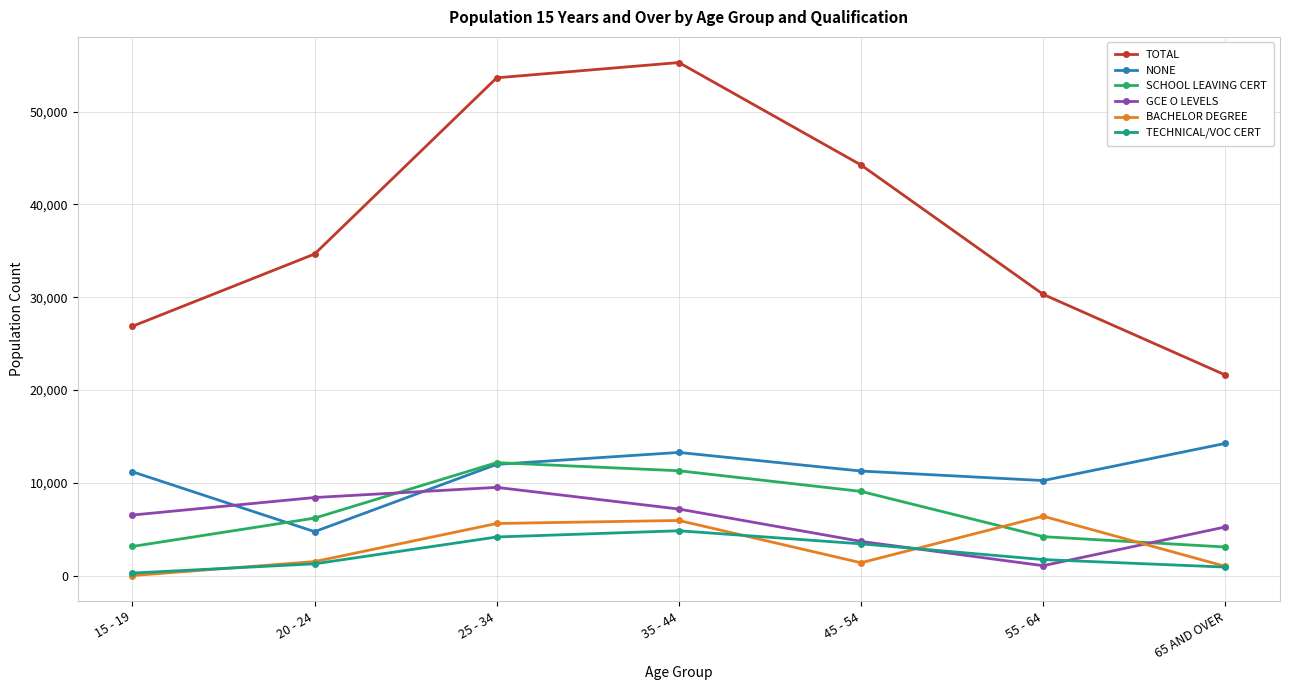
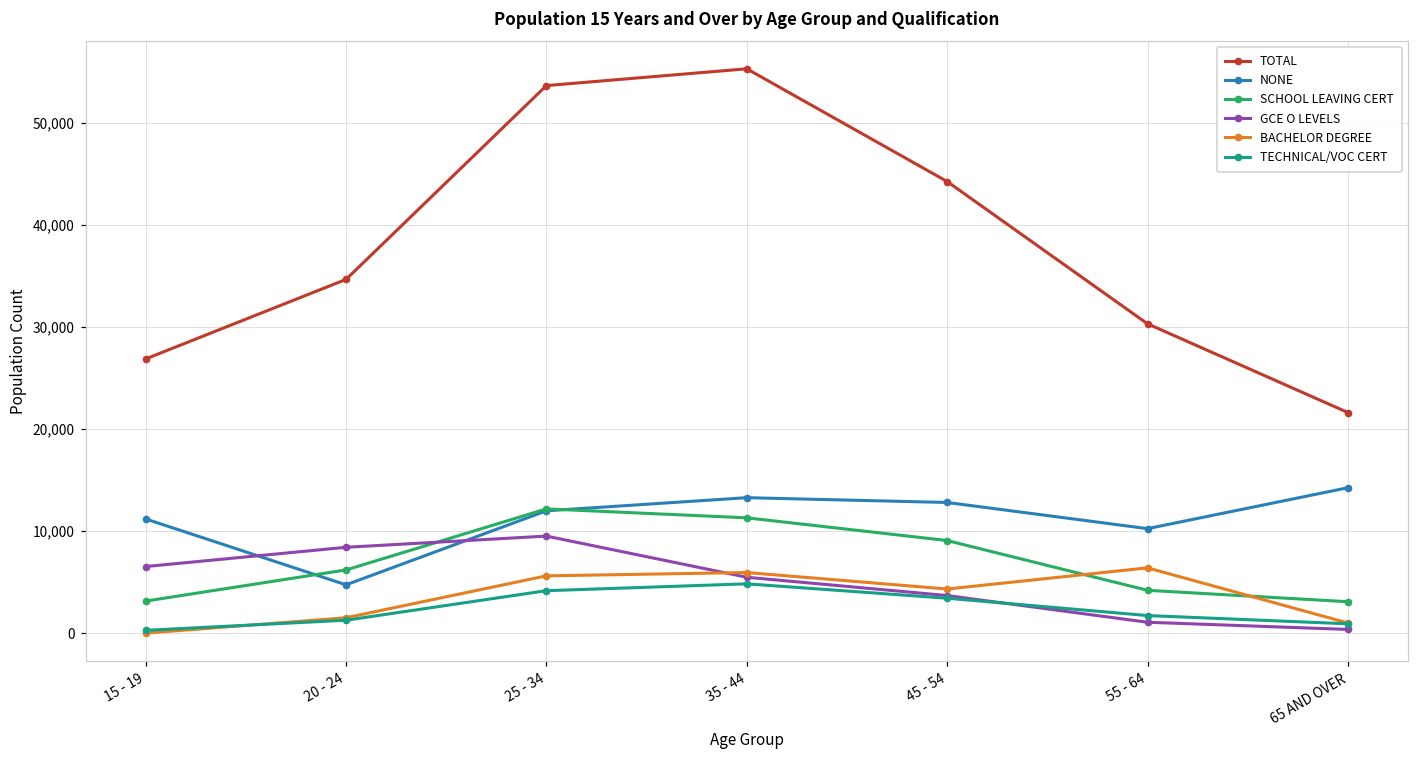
  {
    "TOTAL": {
      "15 - 19": "27,000",
      "20 - 24": "35,000",
      "25 - 34": "54,000",
      "35 - 44": "55,000",
      "45 - 54": "44,000",
      "55 - 64": "30,000",
      "65 AND OVER": "22,000"
    },
    "NONE": {
      "15 - 19": "11,000",
      "20 - 24": "5,000",
      "35 - 44": "13,000",
-     "45 - 54": "11,000",
+     "45 - 54": "13,000",
      "55 - 64": "10,000",
      "65 AND OVER": "14,000"
    },
    "GCE O LEVELS": {
      "15 - 19": "7,000",
      "20 - 24": "8,000",
      "25 - 34": "10,000",
-     "35 - 44": "7,000",
+     "35 - 44": "5,000",
      "55 - 64": "1,000",
-     "65 AND OVER": "5,000"
+     "65 AND OVER": "0"
    },
    "BACHELOR DEGREE": {
      "15 - 19": "0",
      "25 - 34": "6,000",
      "35 - 44": "6,000",
-     "45 - 54": "1,000",
+     "45 - 54": "4,000",
      "55 - 64": "6,000"
    }
  }
